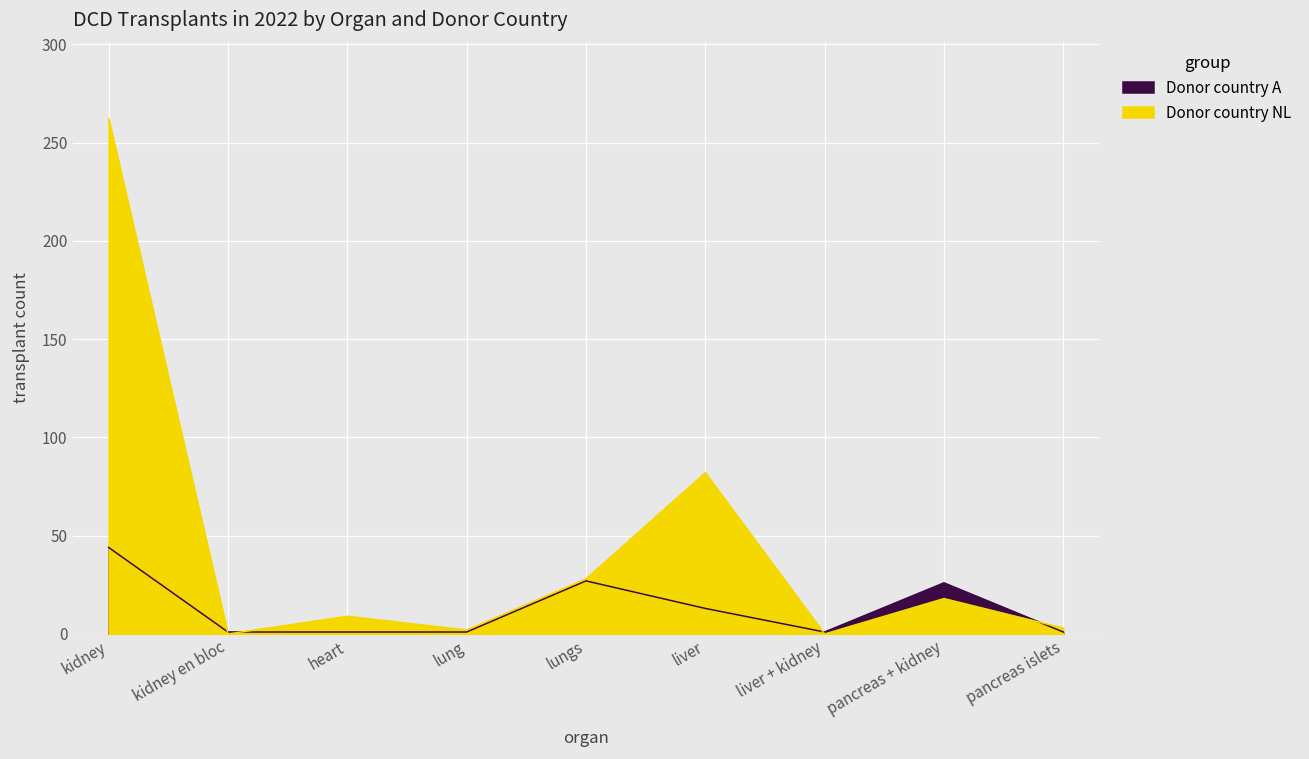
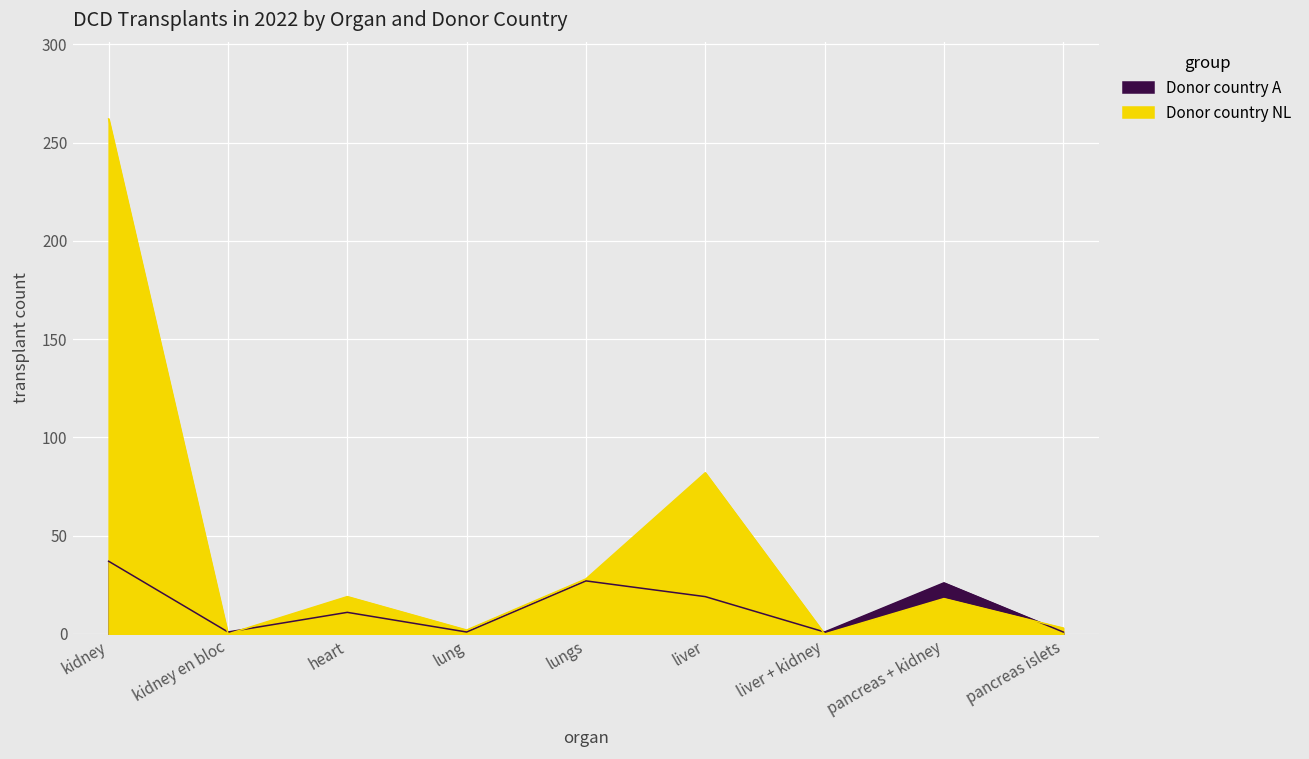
  {
    "Donor country A": {
-     "kidney": 44,
-     "heart": 1,
-     "liver": 13,
+     "kidney": 37,
+     "heart": 11,
+     "liver": 19,
      "pancreas + kidney": 26,
      "pancreas islets": 1
    },
    "Donor country NL": {
      "kidney": 262,
-     "heart": 9,
+     "heart": 19,
      "liver": 82,
      "pancreas + kidney": 18,
      "pancreas islets": 3
    }
  }
